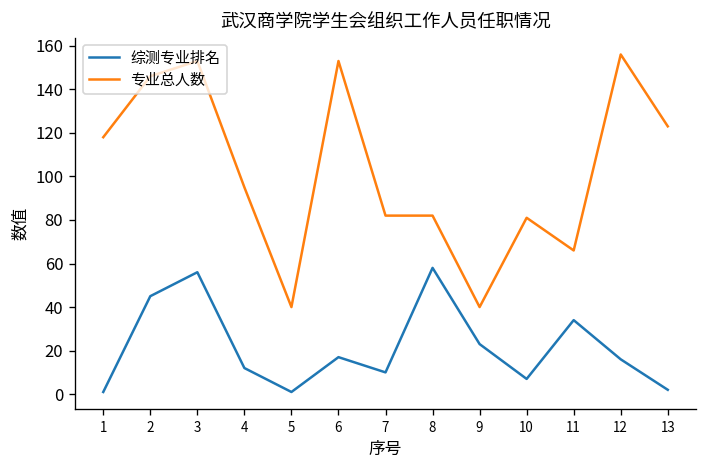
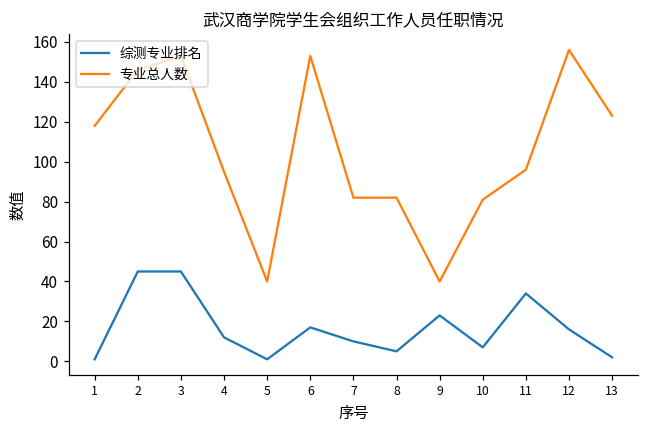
  {
    "综测专业排名": {
      "1": 1,
      "2": 45,
-     "3": 56,
+     "3": 45,
      "4": 12,
      "5": 1,
      "6": 17,
      "7": 10,
-     "8": 58,
+     "8": 5,
      "9": 23,
      "10": 7,
      "11": 34,
      "12": 16,
      "13": 2
    },
    "专业总人数": {
      "1": 118,
      "4": 95,
      "5": 40,
      "6": 153,
      "7": 82,
      "8": 82,
      "9": 40,
      "10": 81,
-     "11": 66,
+     "11": 96,
      "12": 156,
      "13": 123
    }
  }
